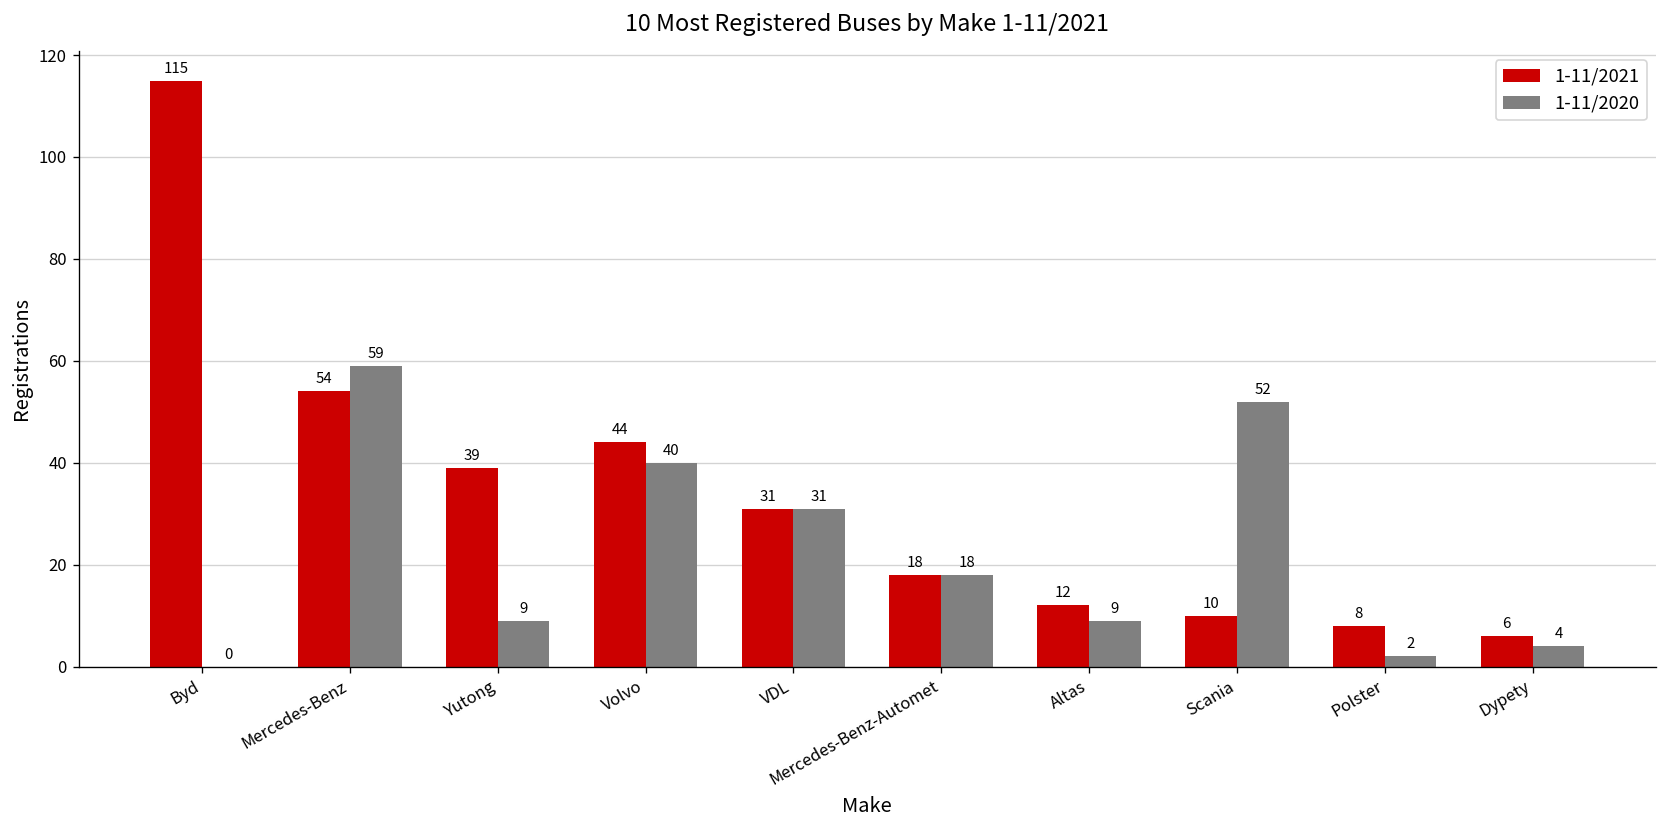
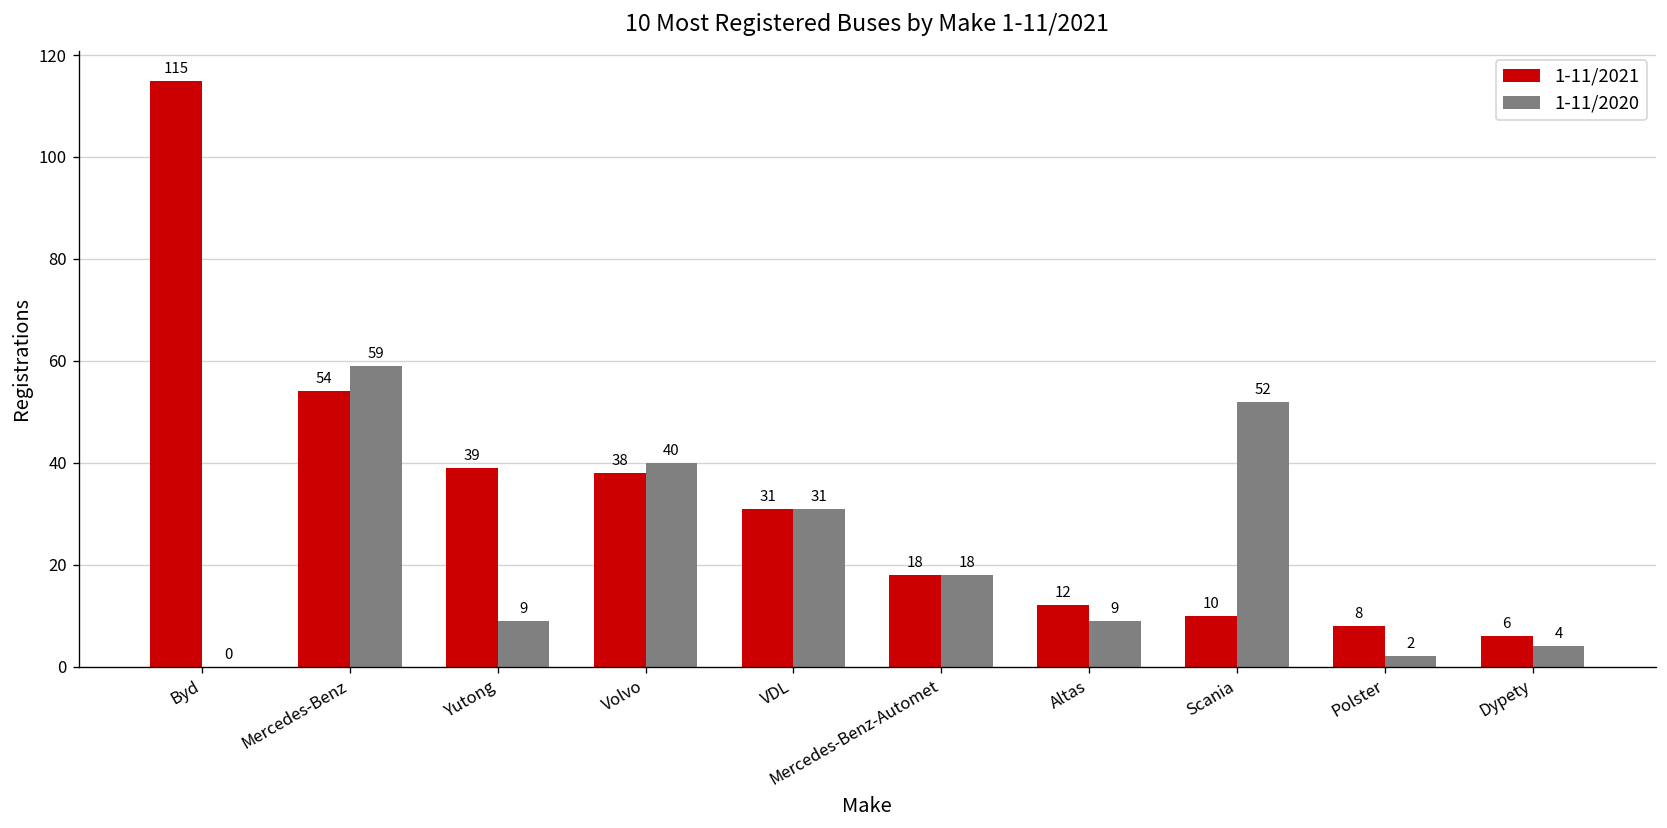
  {
    "1-11/2021": {
      "Byd": 115,
      "Mercedes-Benz": 54,
      "Yutong": 39,
-     "Volvo": 44,
+     "Volvo": 38,
      "VDL": 31,
      "Mercedes-Benz-Automet": 18,
      "Altas": 12,
      "Scania": 10,
      "Polster": 8,
      "Dypety": 6
    },
    "1-11/2020": {
      "Byd": 0,
      "Mercedes-Benz": 59,
      "Yutong": 9,
      "Volvo": 40,
      "VDL": 31,
      "Mercedes-Benz-Automet": 18,
      "Altas": 9,
      "Scania": 52,
      "Polster": 2,
      "Dypety": 4
    }
  }
